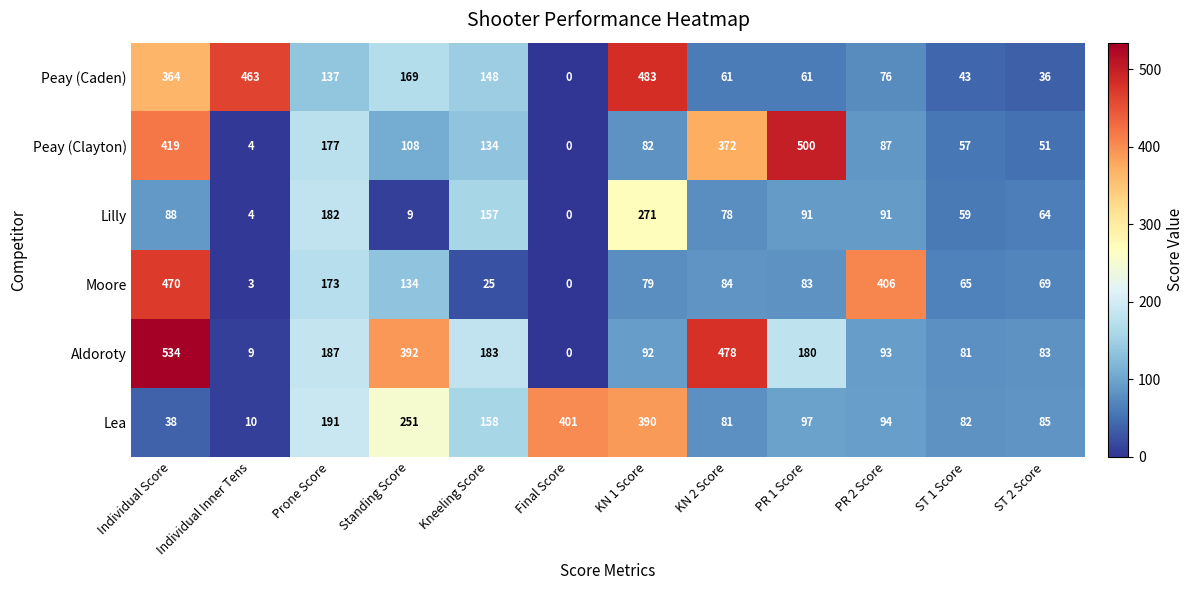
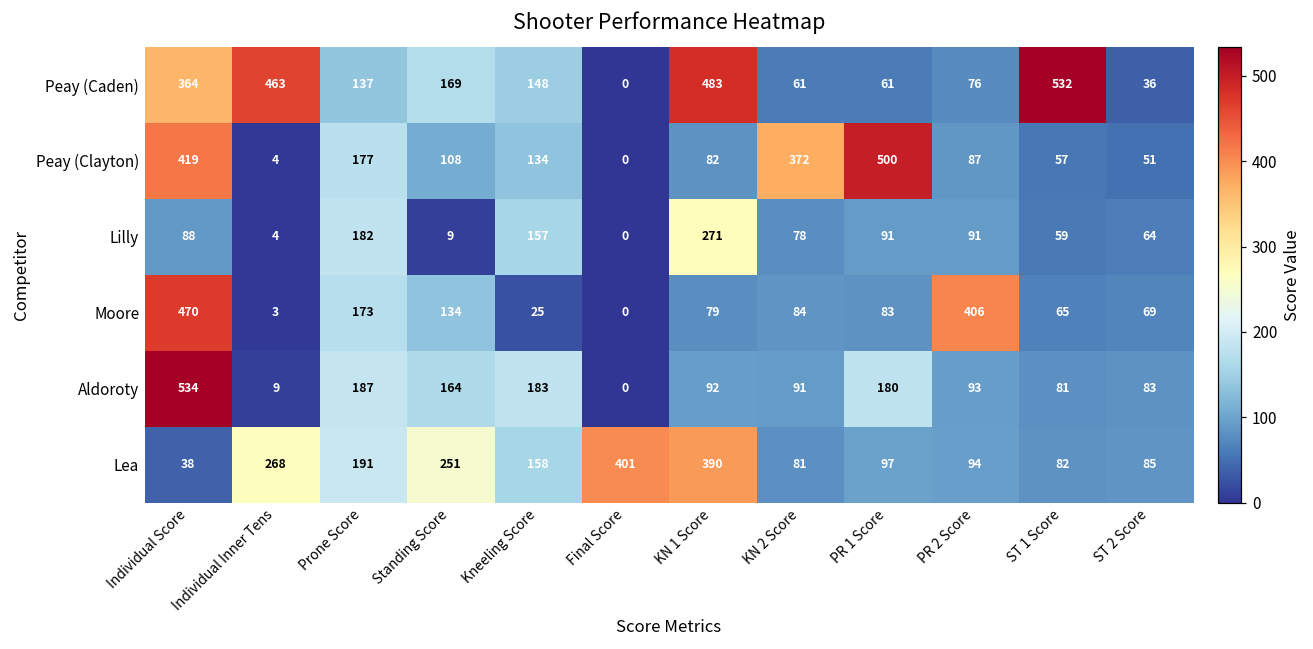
  {
    "Peay (Caden)": {
      "Individual Score": 364,
      "Individual Inner Tens": 463,
      "Prone Score": 137,
      "Standing Score": 169,
      "Kneeling Score": 148,
      "Final Score": 0,
      "KN 1 Score": 483,
      "KN 2 Score": 61,
      "PR 1 Score": 61,
      "PR 2 Score": 76,
-     "ST 1 Score": 43,
+     "ST 1 Score": 532,
      "ST 2 Score": 36
    },
    "Peay (Clayton)": {
      "Individual Score": 419,
      "Individual Inner Tens": 4,
      "Prone Score": 177,
      "Standing Score": 108,
      "Kneeling Score": 134,
      "Final Score": 0,
      "KN 1 Score": 82,
      "KN 2 Score": 372,
      "PR 1 Score": 500,
      "PR 2 Score": 87,
      "ST 1 Score": 57,
      "ST 2 Score": 51
    },
    "Lilly": {
      "Individual Score": 88,
      "Individual Inner Tens": 4,
      "Prone Score": 182,
      "Standing Score": 9,
      "Kneeling Score": 157,
      "Final Score": 0,
      "KN 1 Score": 271,
      "KN 2 Score": 78,
      "PR 1 Score": 91,
      "PR 2 Score": 91,
      "ST 1 Score": 59,
      "ST 2 Score": 64
    },
    "Moore": {
      "Individual Score": 470,
      "Individual Inner Tens": 3,
      "Prone Score": 173,
      "Standing Score": 134,
      "Kneeling Score": 25,
      "Final Score": 0,
      "KN 1 Score": 79,
      "KN 2 Score": 84,
      "PR 1 Score": 83,
      "PR 2 Score": 406,
      "ST 1 Score": 65,
      "ST 2 Score": 69
    },
    "Aldoroty": {
      "Individual Score": 534,
      "Individual Inner Tens": 9,
      "Prone Score": 187,
-     "Standing Score": 392,
+     "Standing Score": 164,
      "Kneeling Score": 183,
      "Final Score": 0,
      "KN 1 Score": 92,
-     "KN 2 Score": 478,
+     "KN 2 Score": 91,
      "PR 1 Score": 180,
      "PR 2 Score": 93,
      "ST 1 Score": 81,
      "ST 2 Score": 83
    },
    "Lea": {
      "Individual Score": 38,
-     "Individual Inner Tens": 10,
+     "Individual Inner Tens": 268,
      "Prone Score": 191,
      "Standing Score": 251,
      "Kneeling Score": 158,
      "Final Score": 401,
      "KN 1 Score": 390,
      "KN 2 Score": 81,
      "PR 1 Score": 97,
      "PR 2 Score": 94,
      "ST 1 Score": 82,
      "ST 2 Score": 85
    }
  }
